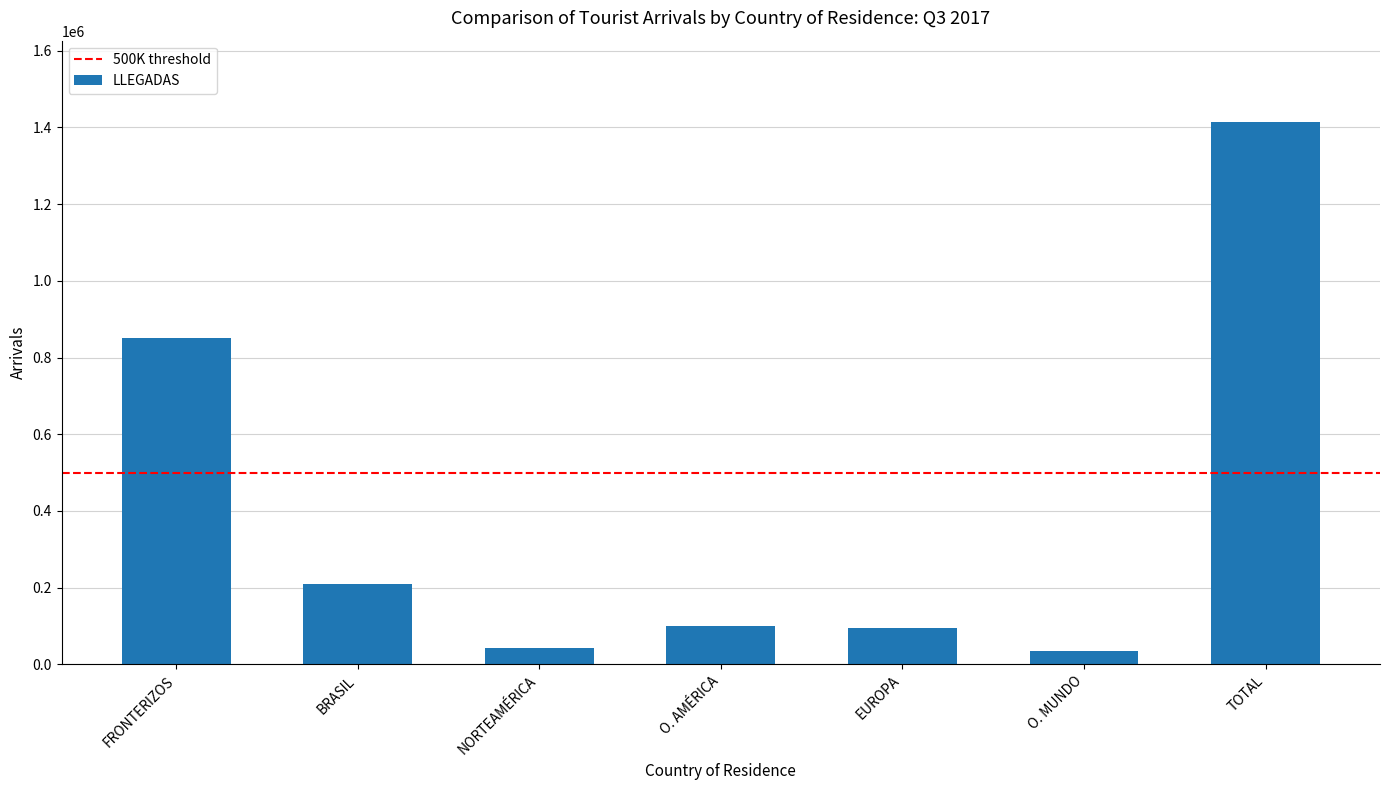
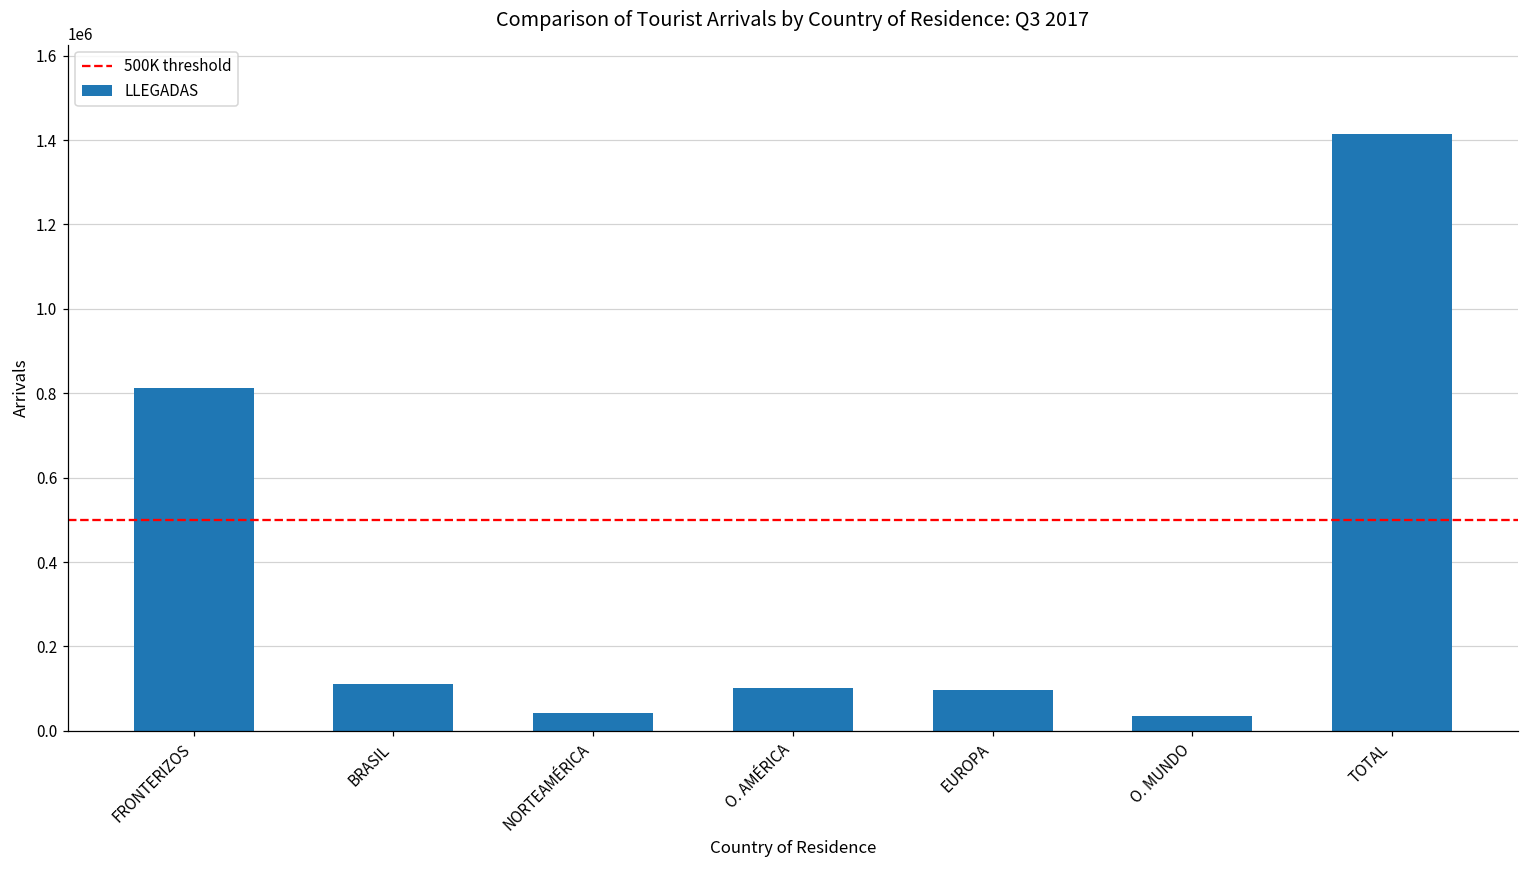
  {
-   "FRONTERIZOS": 850000,
-   "BRASIL": 210000,
+   "FRONTERIZOS": 810000,
+   "BRASIL": 110000,
    "NORTEAMÉRICA": 40000,
    "O. AMÉRICA": 100000,
    "EUROPA": 100000,
    "O. MUNDO": 30000,
    "TOTAL": 1410000
  }
